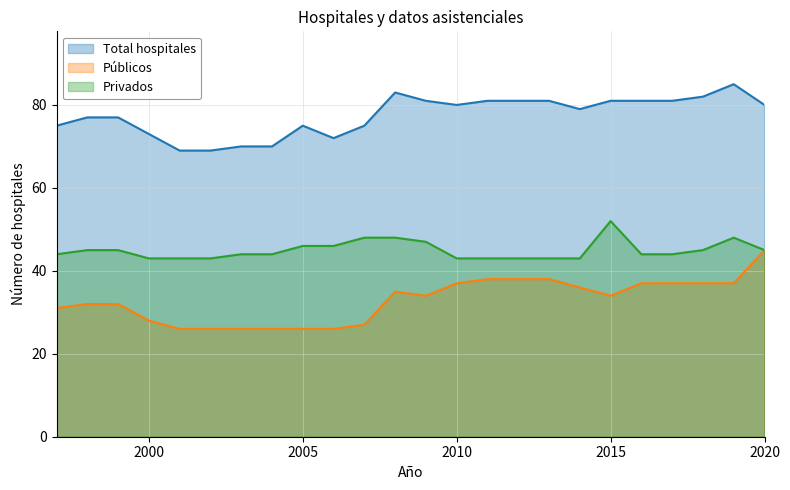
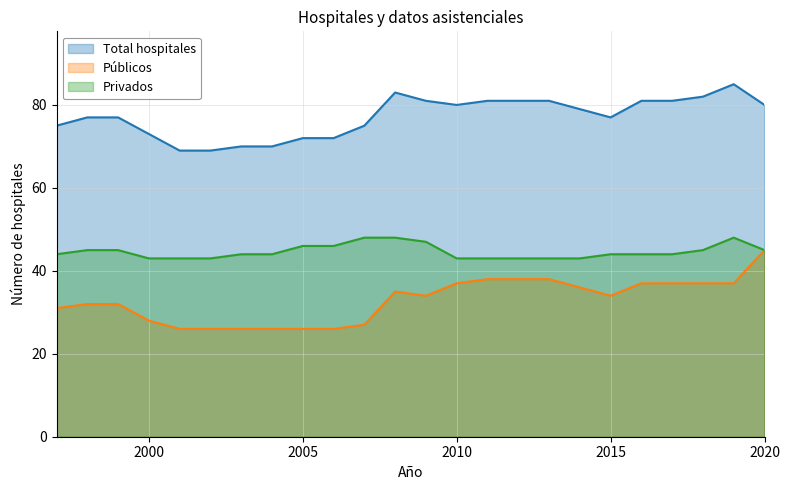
  {
    "Total hospitales": {
      "2000": 73,
-     "2005": 75,
+     "2005": 72,
      "2010": 80,
-     "2015": 81,
+     "2015": 77,
      "2020": 80
    },
    "Públicos": {
      "2000": 28,
      "2005": 26,
      "2010": 37,
      "2015": 34
    },
    "Privados": {
      "2000": 43,
      "2005": 46,
      "2010": 43,
-     "2015": 52
+     "2015": 44
    }
  }
